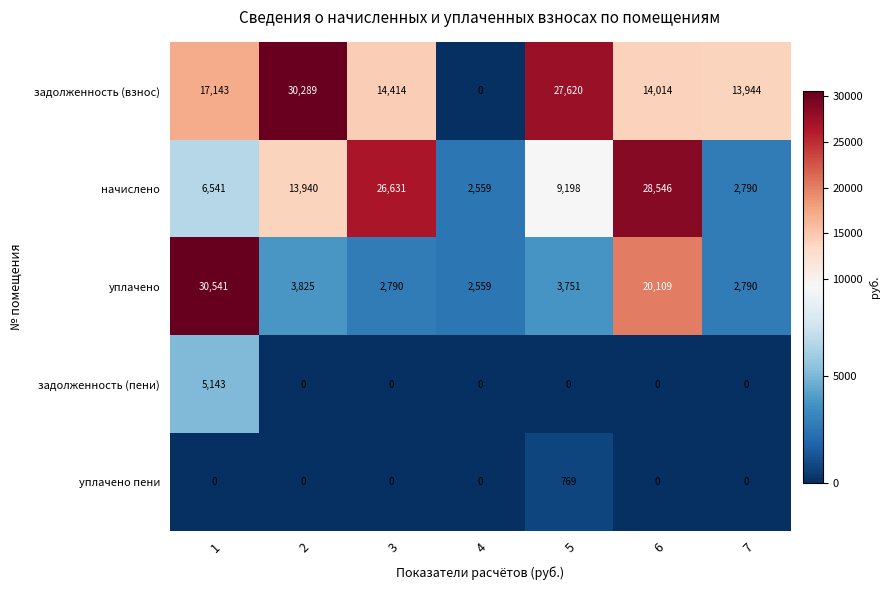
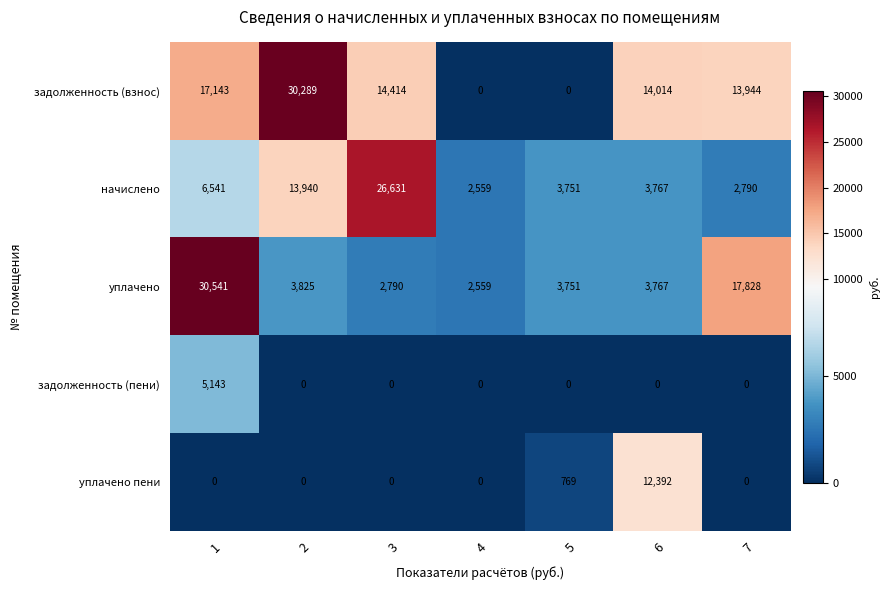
  {
    "задолженность (взнос)": {
      "1": "17,143",
      "2": "30,289",
      "3": "14,414",
      "4": "0",
-     "5": "27,620",
+     "5": "0",
      "6": "14,014",
      "7": "13,944"
    },
    "начислено": {
      "1": "6,541",
      "2": "13,940",
      "3": "26,631",
      "4": "2,559",
-     "5": "9,198",
-     "6": "28,546",
+     "5": "3,751",
+     "6": "3,767",
      "7": "2,790"
    },
    "уплачено": {
      "1": "30,541",
      "2": "3,825",
      "3": "2,790",
      "4": "2,559",
      "5": "3,751",
-     "6": "20,109",
-     "7": "2,790"
+     "6": "3,767",
+     "7": "17,828"
    },
    "задолженность (пени)": {
      "1": "5,143",
      "2": "0",
      "3": "0",
      "4": "0",
      "5": "0",
      "6": "0",
      "7": "0"
    },
    "уплачено пени": {
      "1": "0",
      "2": "0",
      "3": "0",
      "4": "0",
      "5": "769",
-     "6": "0",
+     "6": "12,392",
      "7": "0"
    }
  }
